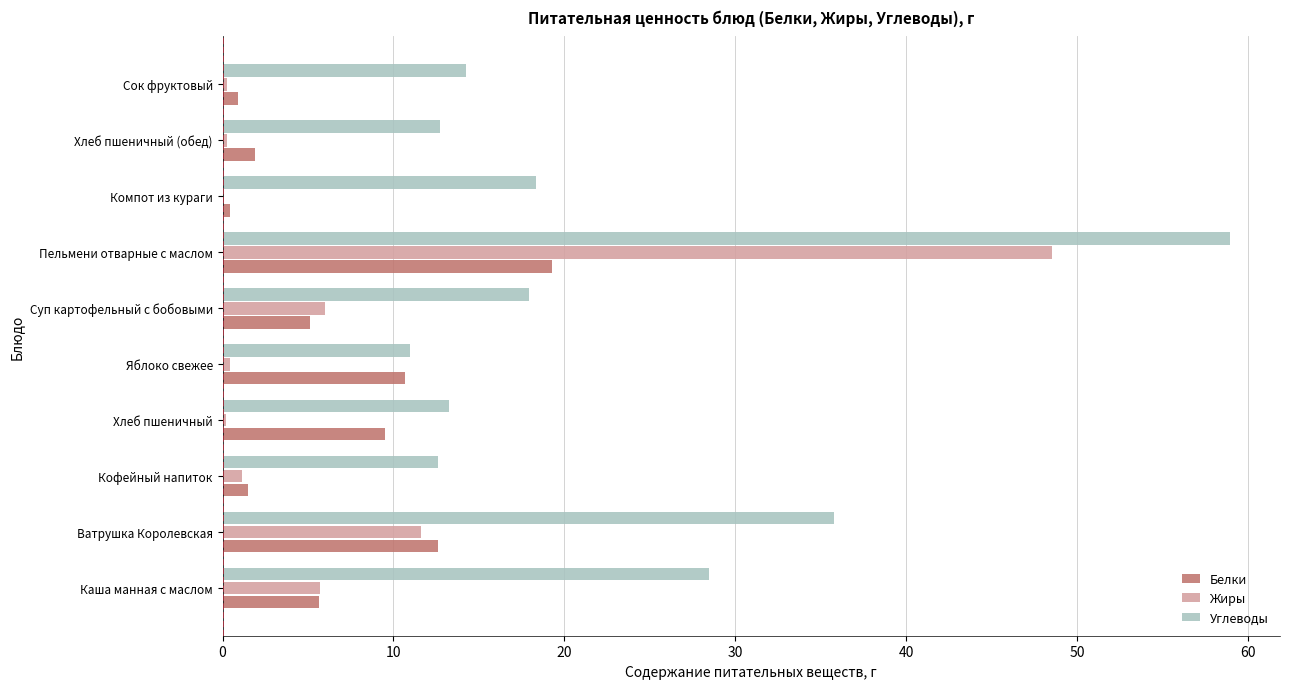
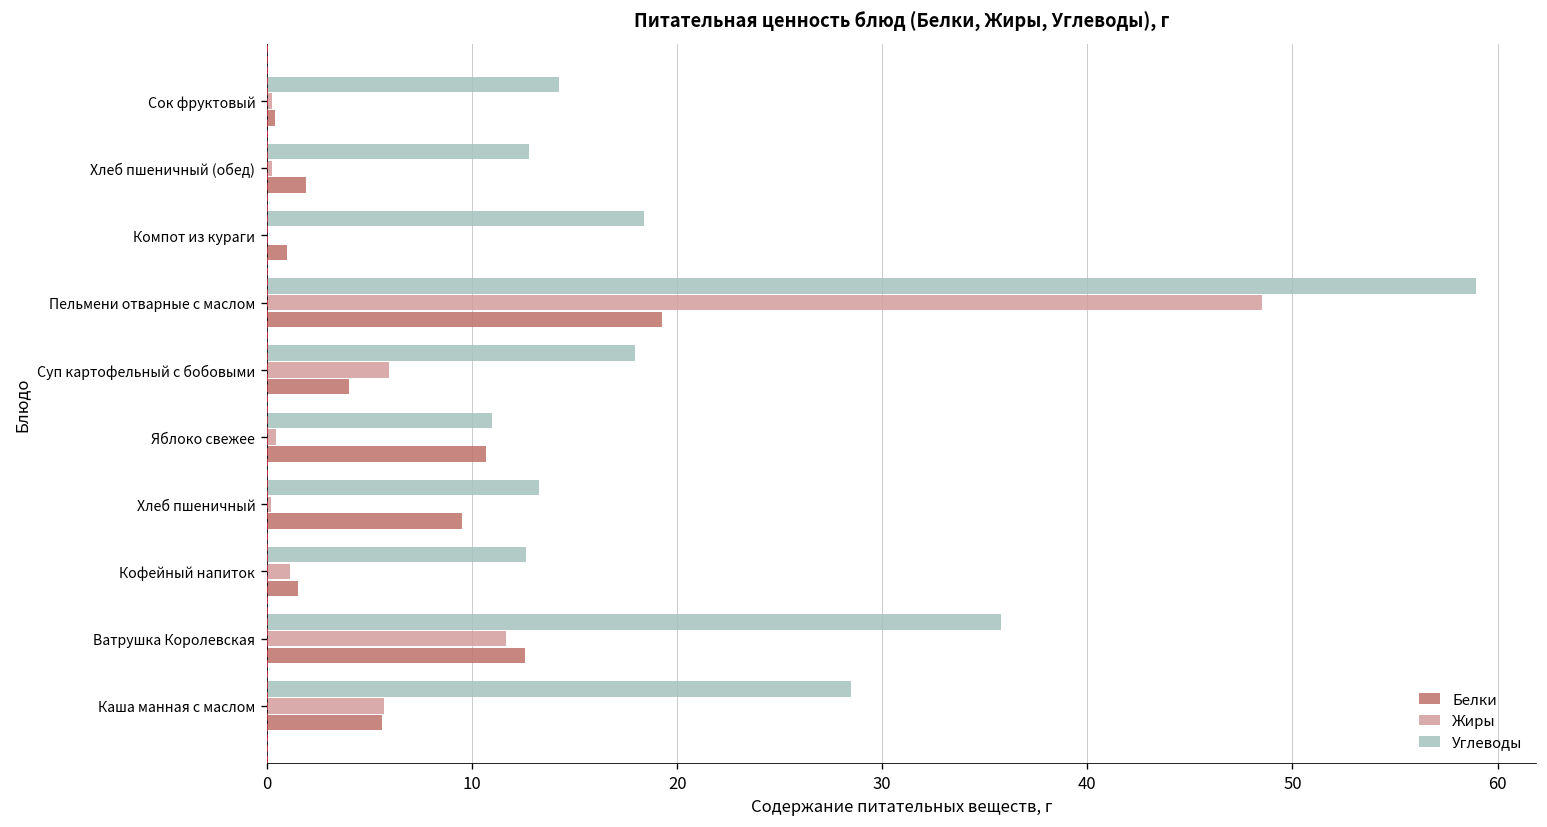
  {
    "Белки": {
-     "Сок фруктовый": 0.9,
+     "Сок фруктовый": 0.4,
      "Хлеб пшеничный (обед)": 1.9,
-     "Компот из кураги": 0.5,
+     "Компот из кураги": 1.0,
      "Пельмени отварные с маслом": 19.3,
-     "Суп картофельный с бобовыми": 5.1,
+     "Суп картофельный с бобовыми": 4.0,
      "Яблоко свежее": 10.7,
      "Хлеб пшеничный": 9.5,
      "Кофейный напиток": 1.5,
      "Ватрушка Королевская": 12.6,
      "Каша манная с маслом": 5.6
    },
    "Жиры": {
      "Сок фруктовый": 0.3,
      "Хлеб пшеничный (обед)": 0.3,
      "Пельмени отварные с маслом": 48.5,
      "Суп картофельный с бобовыми": 6.0,
      "Яблоко свежее": 0.5,
      "Хлеб пшеничный": 0.2,
      "Кофейный напиток": 1.1,
      "Ватрушка Королевская": 11.6,
      "Каша манная с маслом": 5.7
    },
    "Углеводы": {
      "Сок фруктовый": 14.3,
      "Хлеб пшеничный (обед)": 12.8,
      "Компот из кураги": 18.4,
      "Пельмени отварные с маслом": 58.9,
      "Суп картофельный с бобовыми": 18.0,
      "Яблоко свежее": 11.0,
      "Хлеб пшеничный": 13.3,
      "Кофейный напиток": 12.6,
      "Ватрушка Королевская": 35.8,
      "Каша манная с маслом": 28.5
    }
  }
